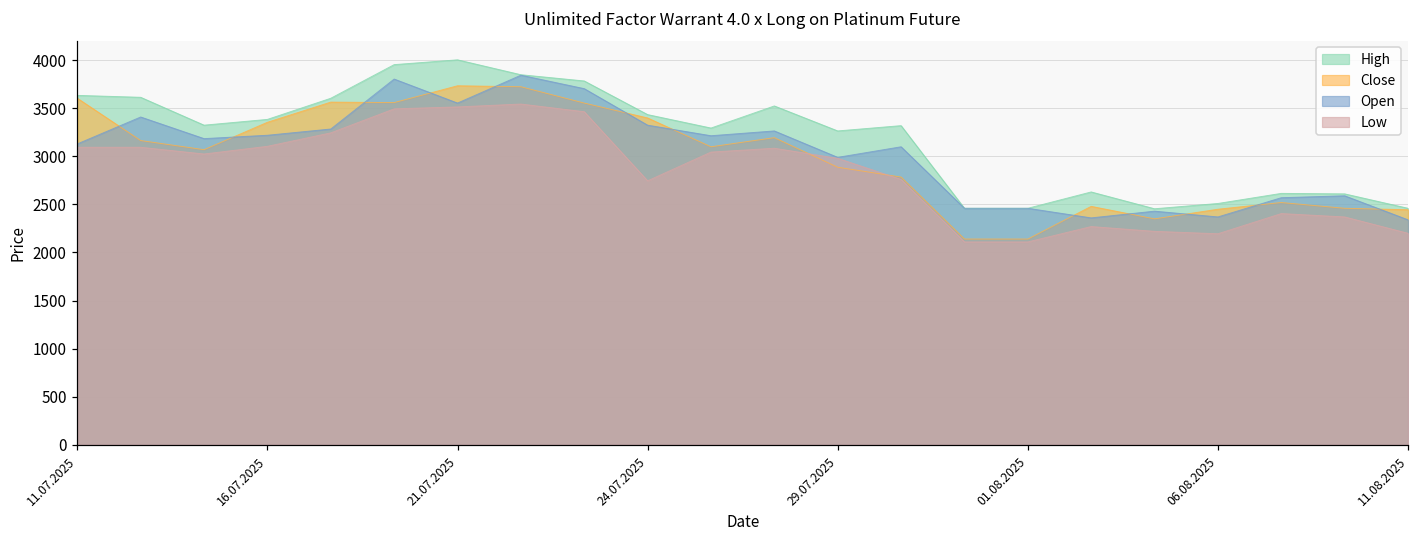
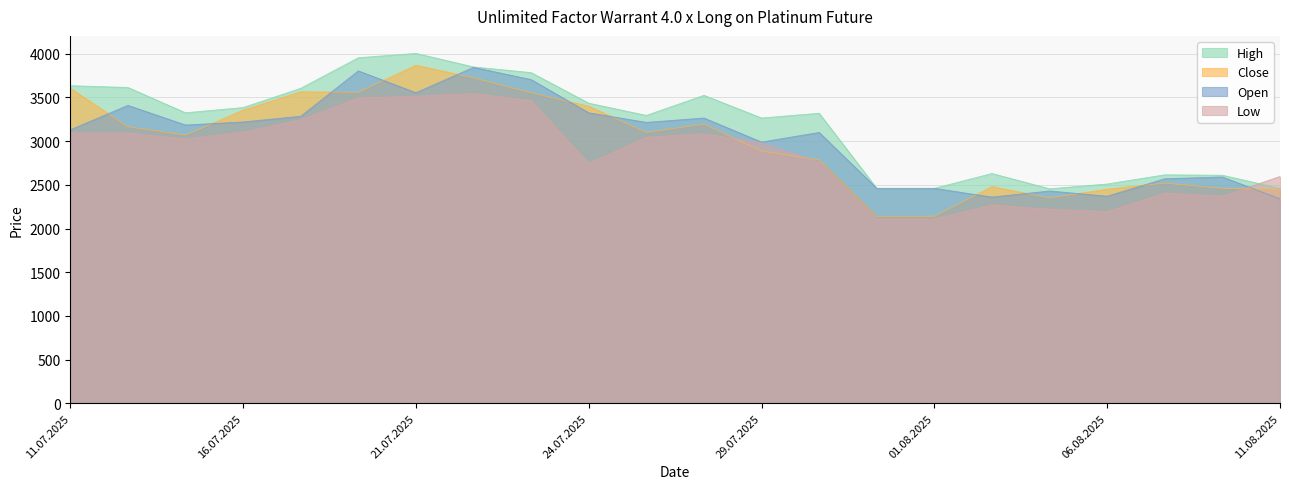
  {
    "Close": {
      "11.07.2025": 3600,
      "16.07.2025": 3400,
-     "21.07.2025": 3700,
+     "21.07.2025": 3900,
      "24.07.2025": 3400,
      "29.07.2025": 2900,
      "01.08.2025": 2100,
      "06.08.2025": 2500
    },
    "Low": {
      "11.07.2025": 3100,
      "16.07.2025": 3100,
      "21.07.2025": 3500,
      "24.07.2025": 2700,
      "01.08.2025": 2100,
      "06.08.2025": 2200,
-     "11.08.2025": 2200
+     "11.08.2025": 2600
    }
  }
